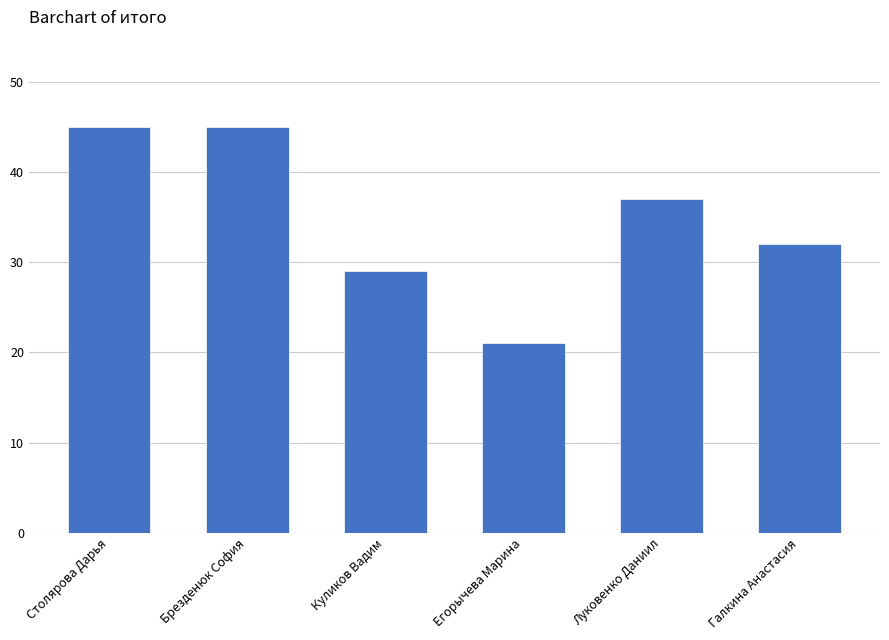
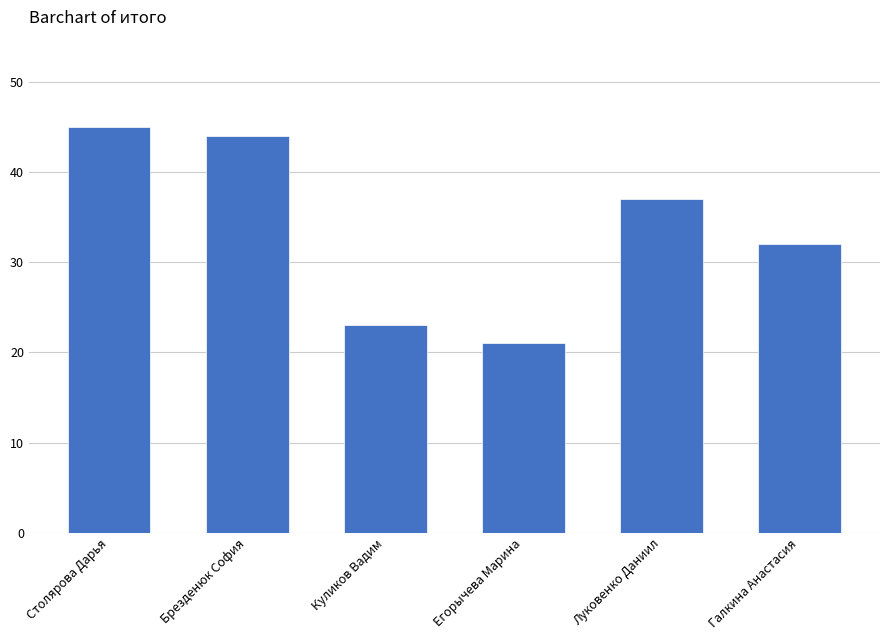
  {
    "Столярова Дарья": 45,
-   "Брезденюк София": 45,
-   "Куликов Вадим": 29,
+   "Брезденюк София": 44,
+   "Куликов Вадим": 23,
    "Егорычева Марина": 21,
    "Луковенко Даниил": 37,
    "Галкина Анастасия": 32
  }
